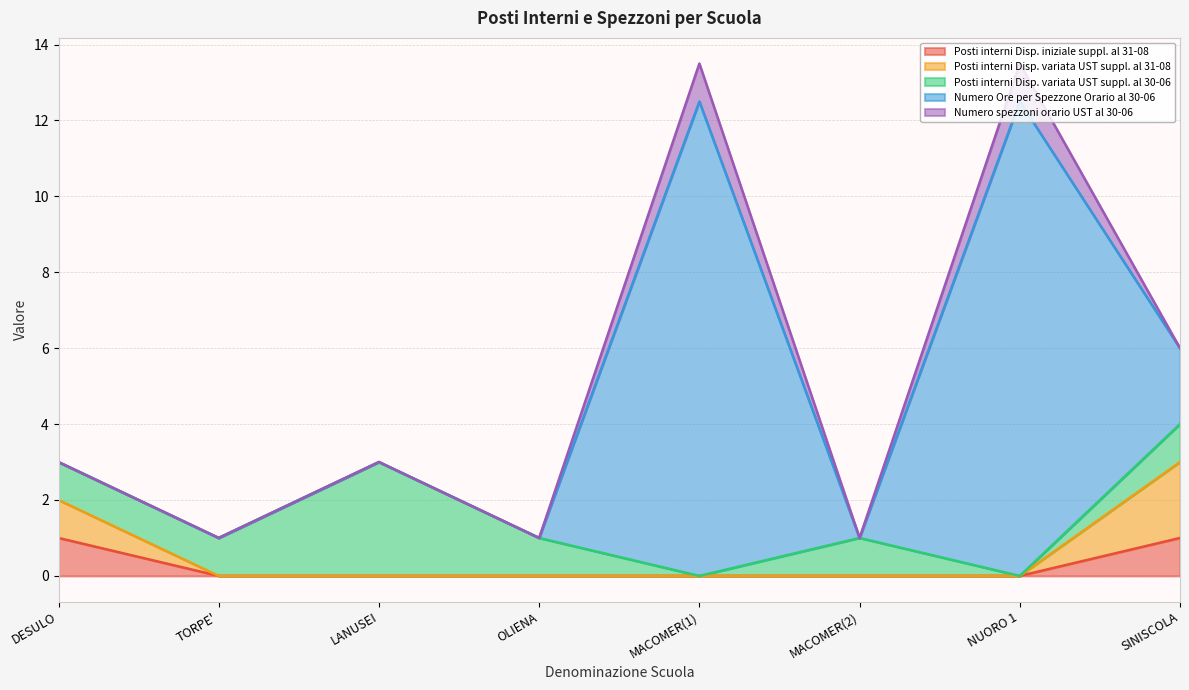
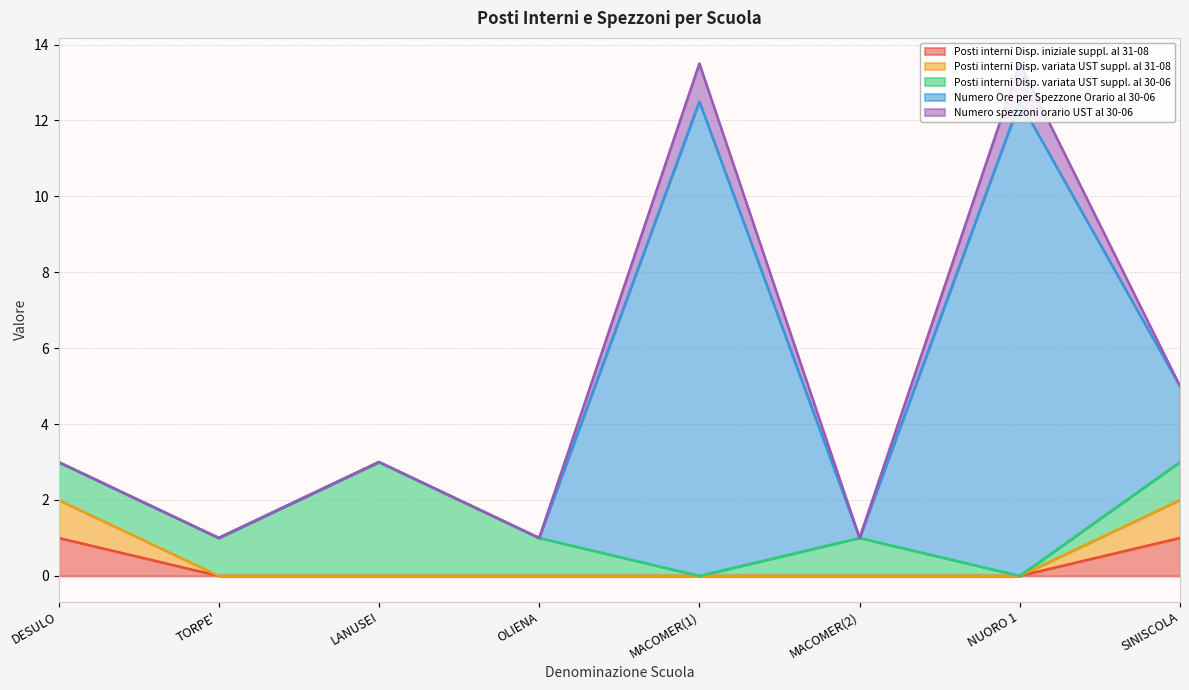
  {
    "Posti interni Disp. iniziale suppl. al 31-08": {
      "DESULO": 1,
      "SINISCOLA": 1
    },
    "Posti interni Disp. variata UST suppl. al 31-08": {
      "DESULO": 2,
-     "SINISCOLA": 2
+     "SINISCOLA": 1
    },
    "Numero Ore per Spezzone Orario al 30-06": {
      "MACOMER(1)": 12.5
    },
    "Numero spezzoni orario UST al 30-06": {
      "MACOMER(1)": 1
    }
  }
